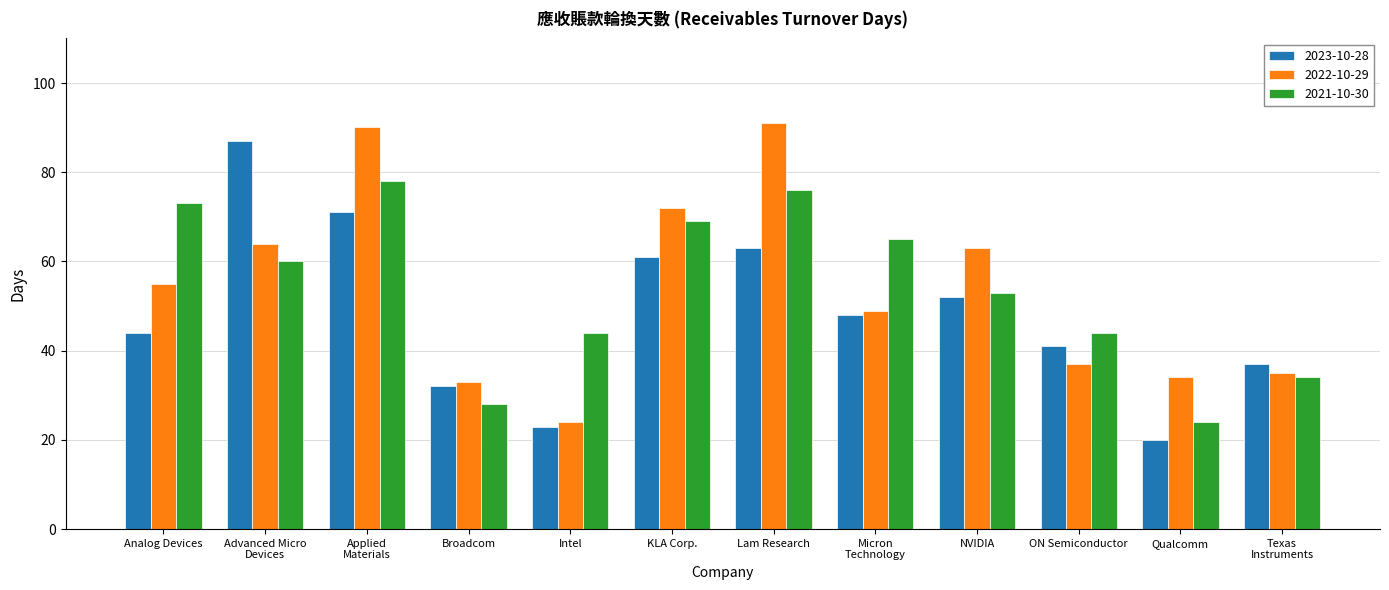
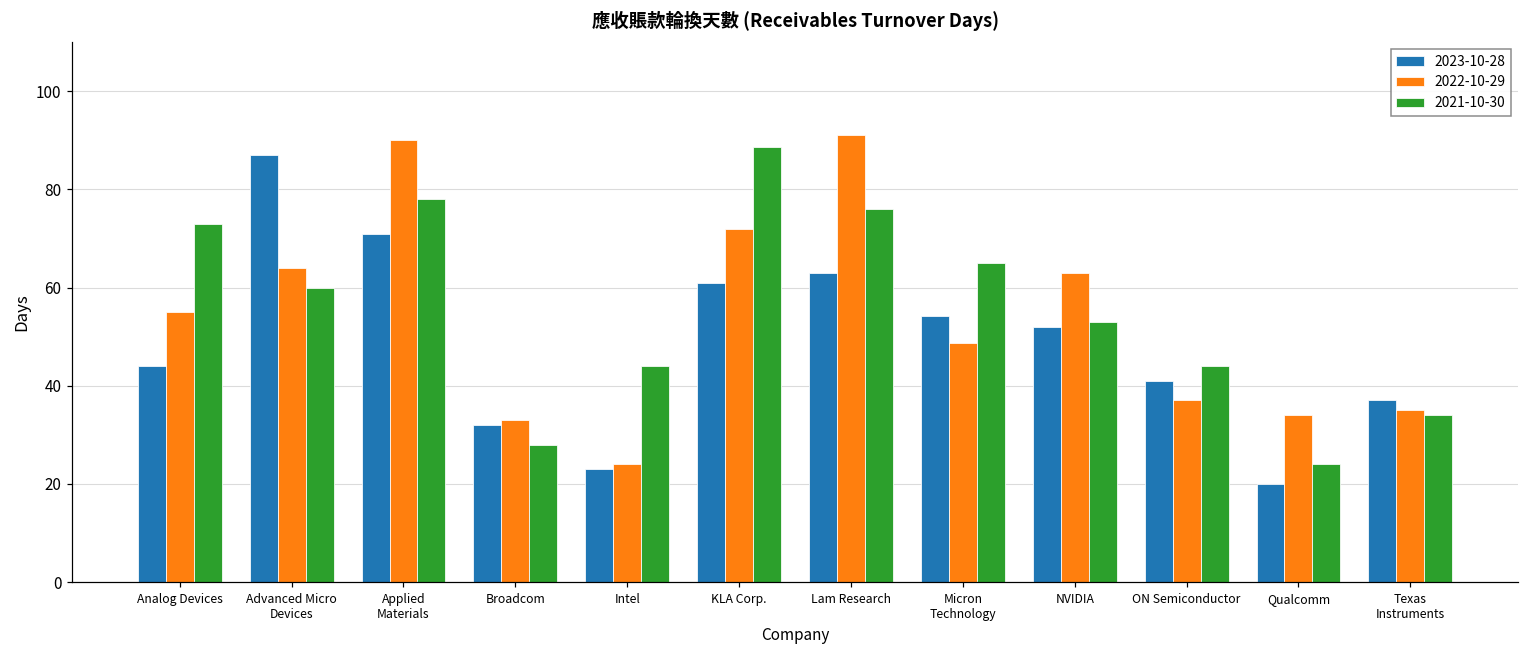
  {
    "2023-10-28": {
      "Analog Devices": 44,
      "Advanced Micro Devices": 87,
      "Applied Materials": 71,
      "Broadcom": 32,
      "Intel": 23,
      "KLA Corp.": 61,
      "Lam Research": 63,
-     "Micron Technology": 48,
+     "Micron Technology": 54,
      "NVIDIA": 52,
      "ON Semiconductor": 41,
      "Qualcomm": 20,
      "Texas Instruments": 37
    },
    "2022-10-29": {
      "Analog Devices": 55,
      "Advanced Micro Devices": 64,
      "Applied Materials": 90,
      "Broadcom": 33,
      "Intel": 24,
      "KLA Corp.": 72,
      "Lam Research": 91,
      "Micron Technology": 49,
      "NVIDIA": 63,
      "ON Semiconductor": 37,
      "Qualcomm": 34,
      "Texas Instruments": 35
    },
    "2021-10-30": {
      "Analog Devices": 73,
      "Advanced Micro Devices": 60,
      "Applied Materials": 78,
      "Broadcom": 28,
      "Intel": 44,
-     "KLA Corp.": 69,
+     "KLA Corp.": 89,
      "Lam Research": 76,
      "Micron Technology": 65,
      "NVIDIA": 53,
      "ON Semiconductor": 44,
      "Qualcomm": 24,
      "Texas Instruments": 34
    }
  }
